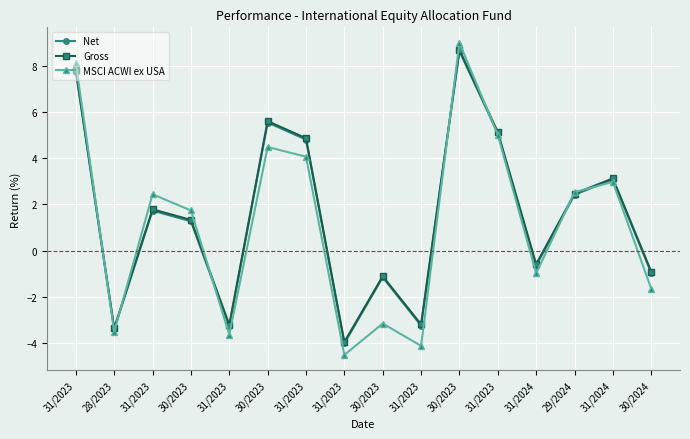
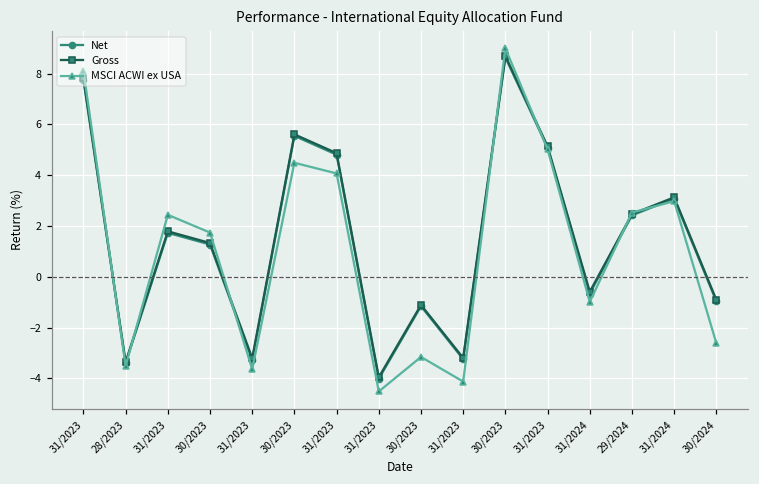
  {
    "MSCI ACWI ex USA": {
-     "30/2024": -1.7
+     "30/2024": -2.6
    }
  }
